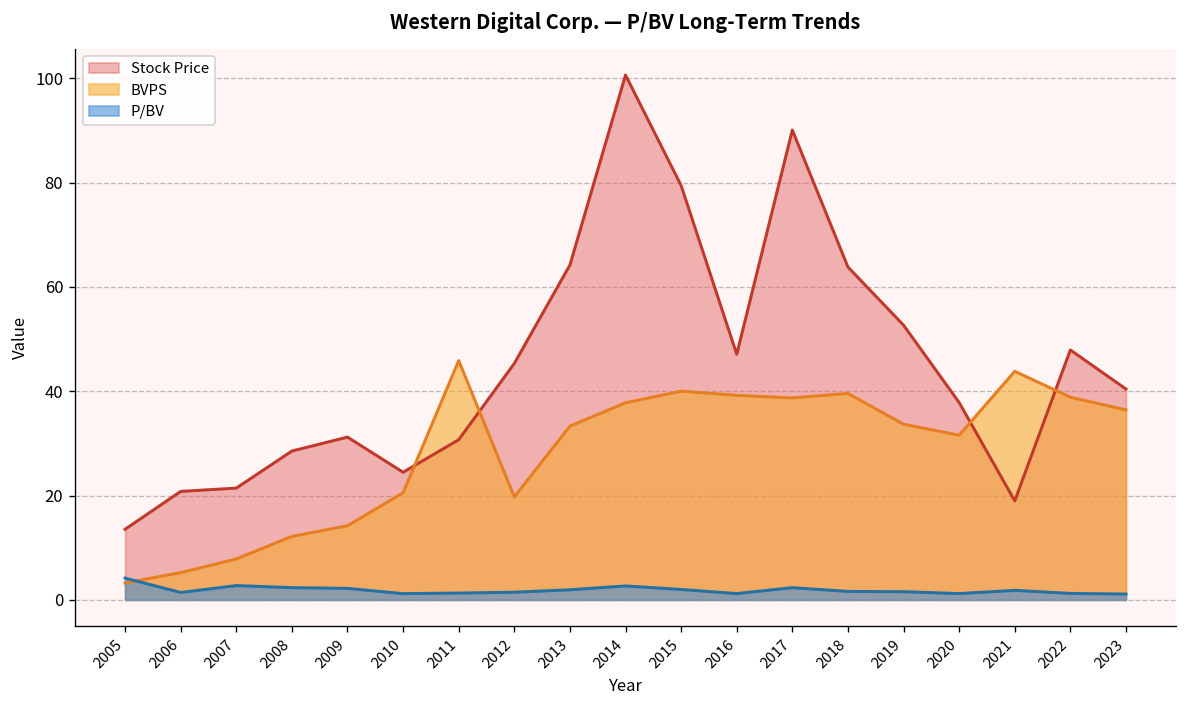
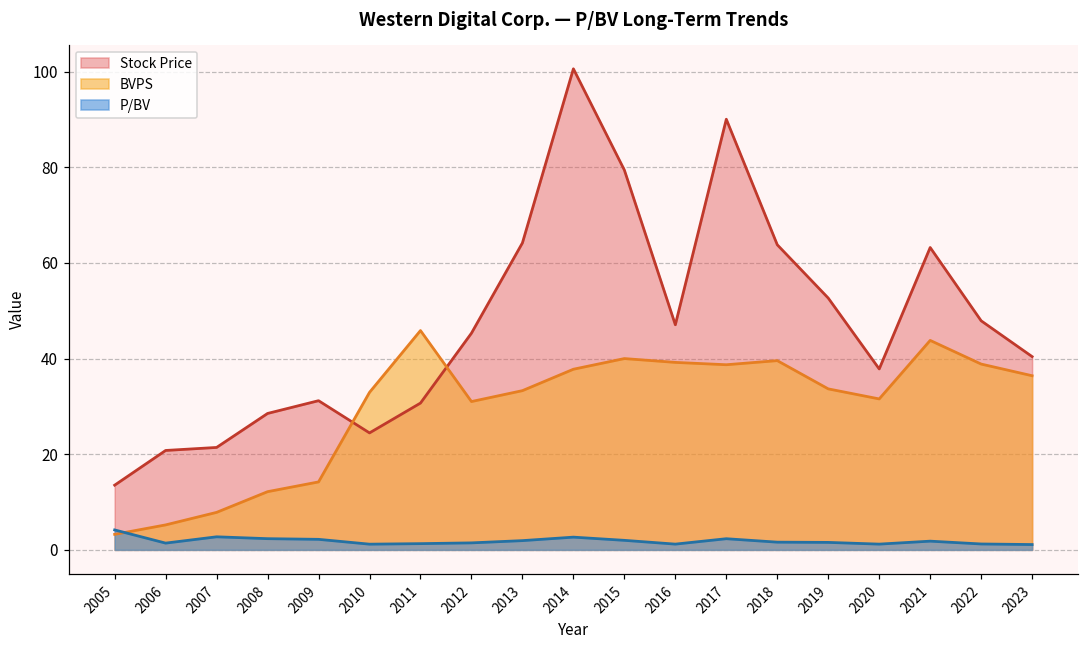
  {
    "Stock Price": {
      "2005": 14,
      "2006": 21,
      "2007": 21,
      "2008": 29,
      "2009": 31,
      "2010": 24,
      "2011": 31,
      "2012": 45,
      "2013": 64,
      "2014": 101,
      "2015": 79,
      "2016": 47,
      "2017": 90,
      "2018": 64,
      "2019": 53,
      "2020": 38,
-     "2021": 19,
+     "2021": 63,
      "2022": 48,
      "2023": 40
    },
    "BVPS": {
      "2005": 3,
      "2006": 5,
      "2007": 8,
      "2008": 12,
      "2009": 14,
-     "2010": 21,
+     "2010": 33,
      "2011": 46,
-     "2012": 20,
+     "2012": 31,
      "2013": 33,
      "2014": 38,
      "2015": 40,
      "2016": 39,
      "2017": 39,
      "2018": 40,
      "2019": 34,
      "2020": 32,
      "2021": 44,
      "2022": 39,
      "2023": 36
    },
    "P/BV": {
      "2005": 4,
      "2006": 1,
      "2007": 3,
      "2008": 2,
      "2009": 2,
      "2010": 1,
      "2011": 1,
      "2012": 1,
      "2013": 2,
      "2014": 3,
      "2015": 2,
      "2016": 1,
      "2017": 2,
      "2018": 2,
      "2019": 2,
      "2020": 1,
      "2021": 2,
      "2022": 1,
      "2023": 1
    }
  }
